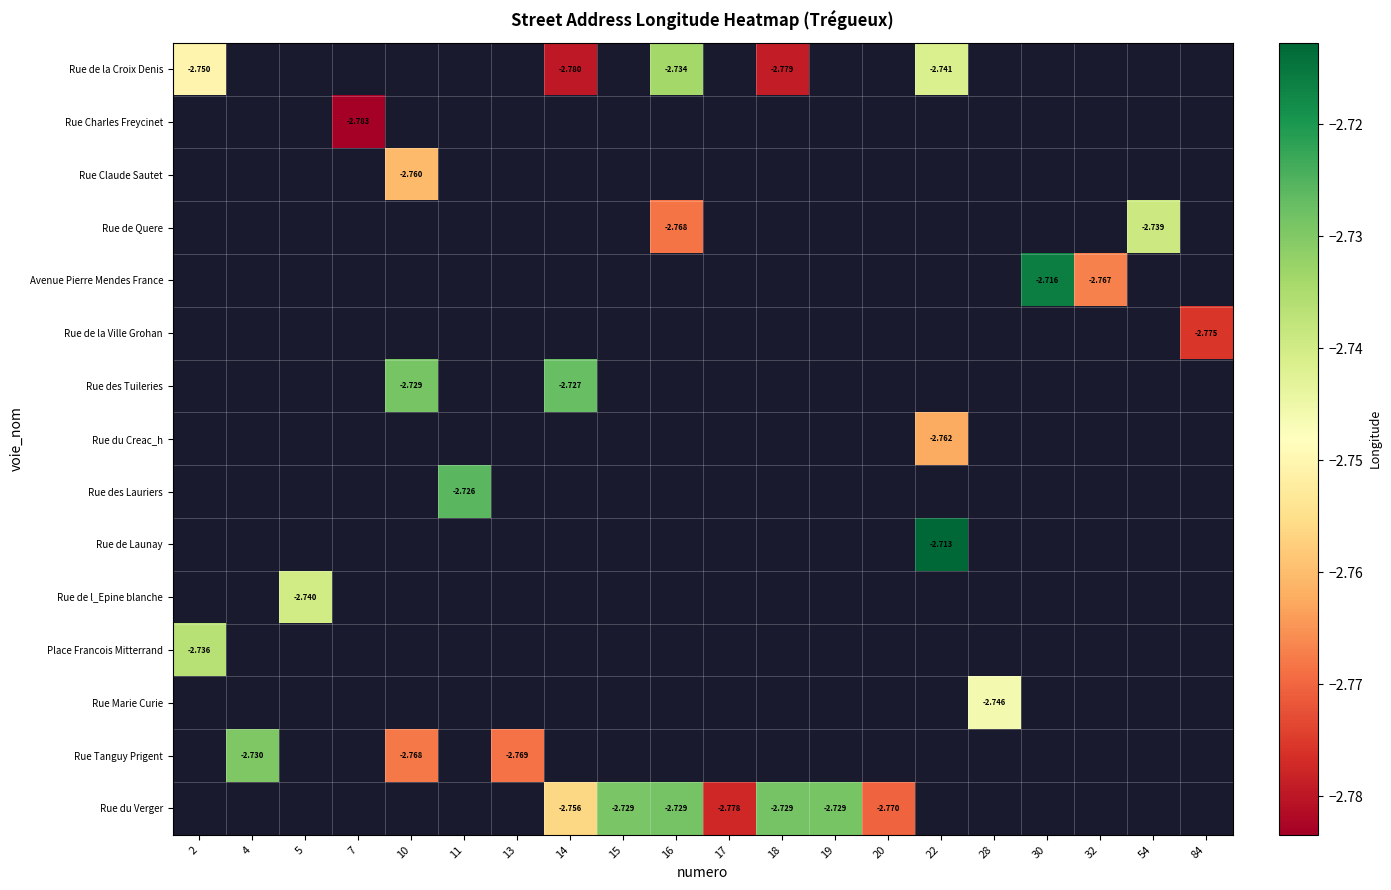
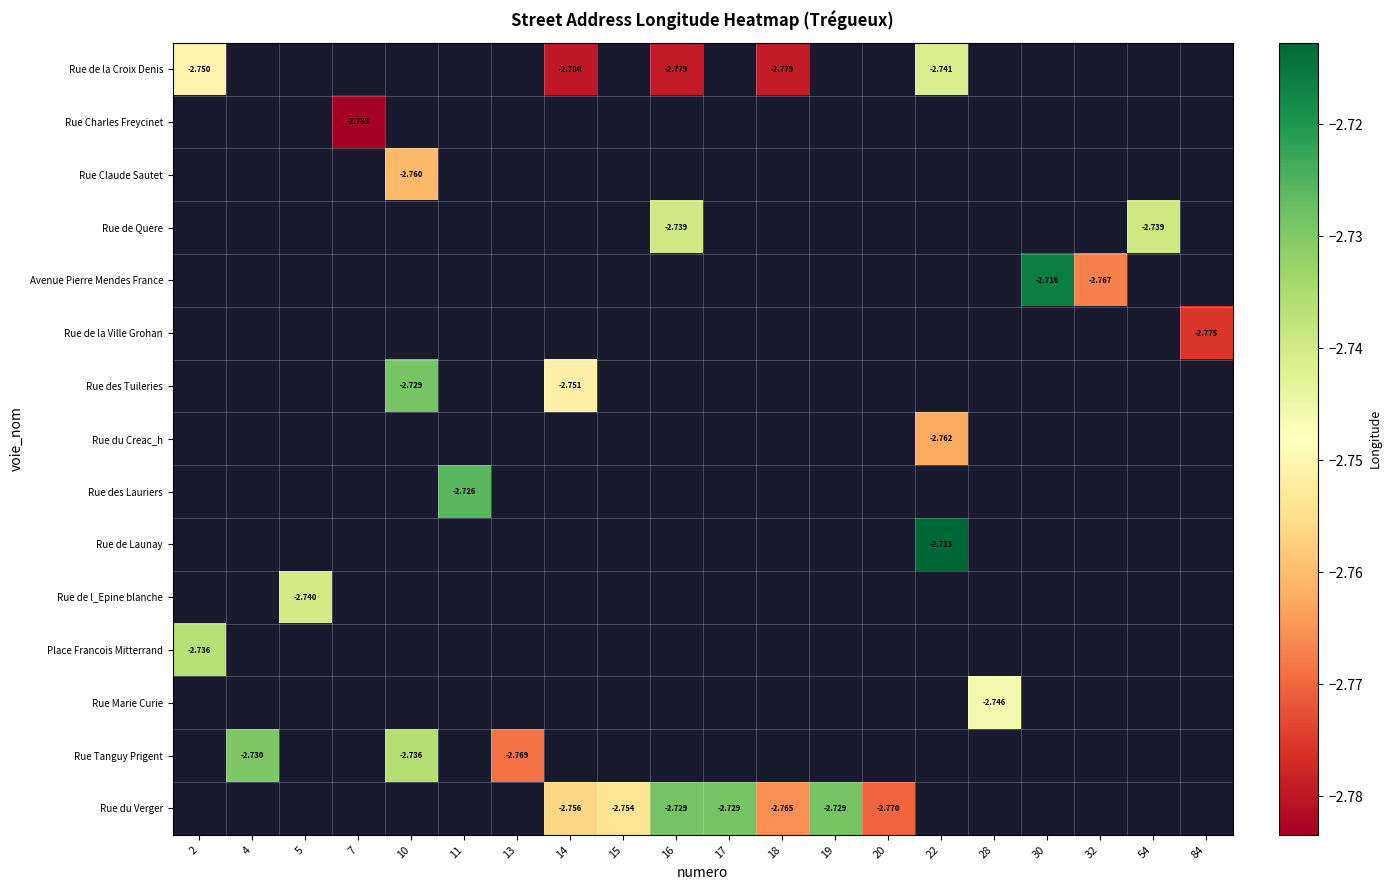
  {
    "Rue de la Croix Denis": {
      "2": -2.750,
      "14": -2.780,
-     "16": -2.734,
+     "16": -2.779,
      "18": -2.779,
      "22": -2.741
    },
    "Rue Charles Freycinet": {
      "7": -2.783
    },
    "Rue Claude Sautet": {
      "10": -2.760
    },
    "Rue de Quere": {
-     "16": -2.768,
+     "16": -2.739,
      "54": -2.739
    },
    "Avenue Pierre Mendes France": {
      "30": -2.716,
      "32": -2.767
    },
    "Rue de la Ville Grohan": {
      "84": -2.775
    },
    "Rue des Tuileries": {
      "10": -2.729,
-     "14": -2.727
+     "14": -2.751
    },
    "Rue du Creac_h": {
      "22": -2.762
    },
    "Rue des Lauriers": {
      "11": -2.726
    },
    "Rue de Launay": {
      "22": -2.713
    },
    "Rue de l_Epine blanche": {
      "5": -2.740
    },
    "Place Francois Mitterrand": {
      "2": -2.736
    },
    "Rue Marie Curie": {
      "28": -2.746
    },
    "Rue Tanguy Prigent": {
      "4": -2.730,
-     "10": -2.768,
+     "10": -2.736,
      "13": -2.769
    },
    "Rue du Verger": {
      "14": -2.756,
-     "15": -2.729,
+     "15": -2.754,
      "16": -2.729,
-     "17": -2.778,
-     "18": -2.729,
+     "17": -2.729,
+     "18": -2.765,
      "19": -2.729,
      "20": -2.770
    }
  }
